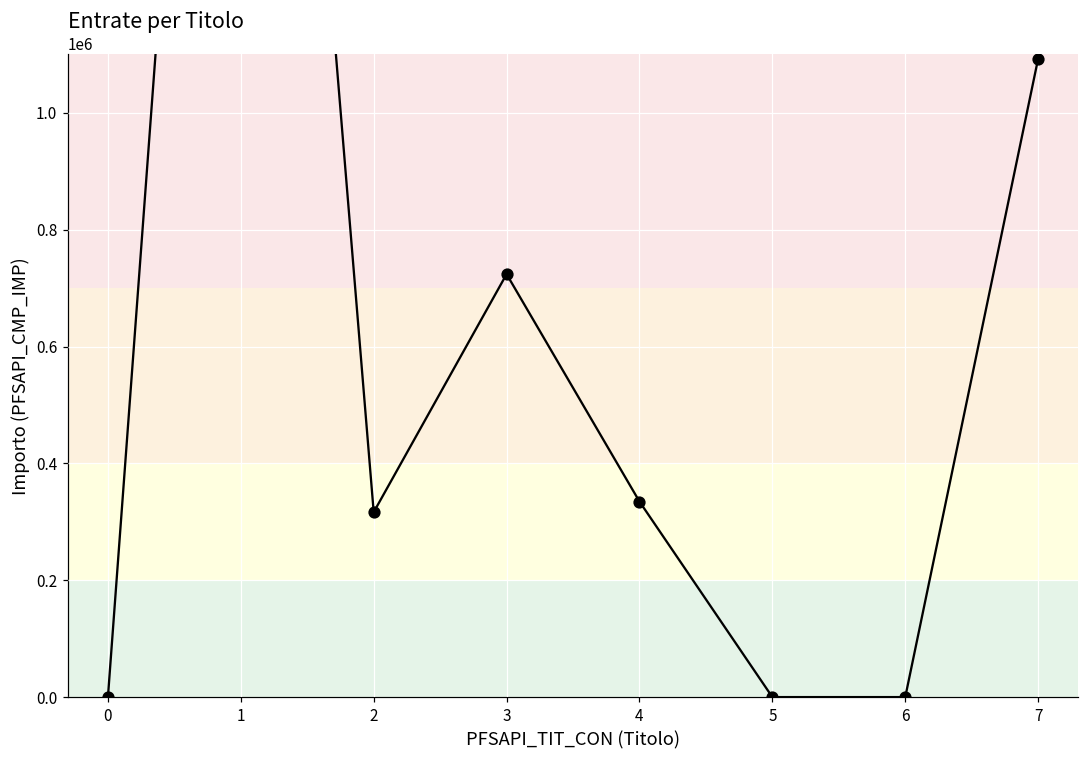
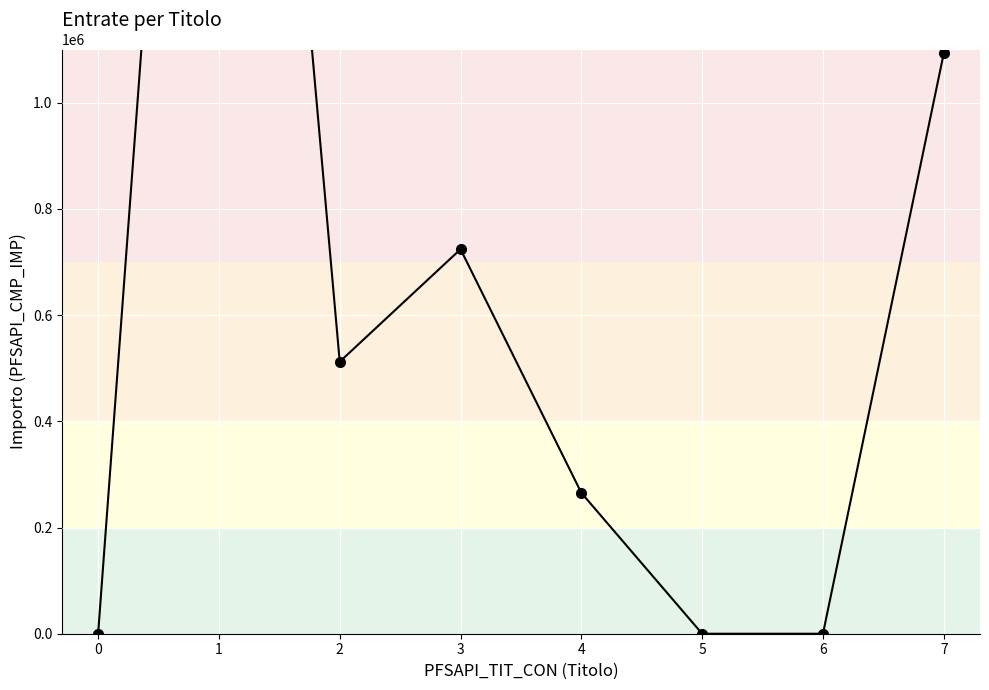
  {
    "0": 0,
-   "2": 320000,
+   "2": 510000,
    "3": 720000,
-   "4": 330000,
+   "4": 270000,
    "5": 0,
    "6": 0,
    "7": 1090000
  }
